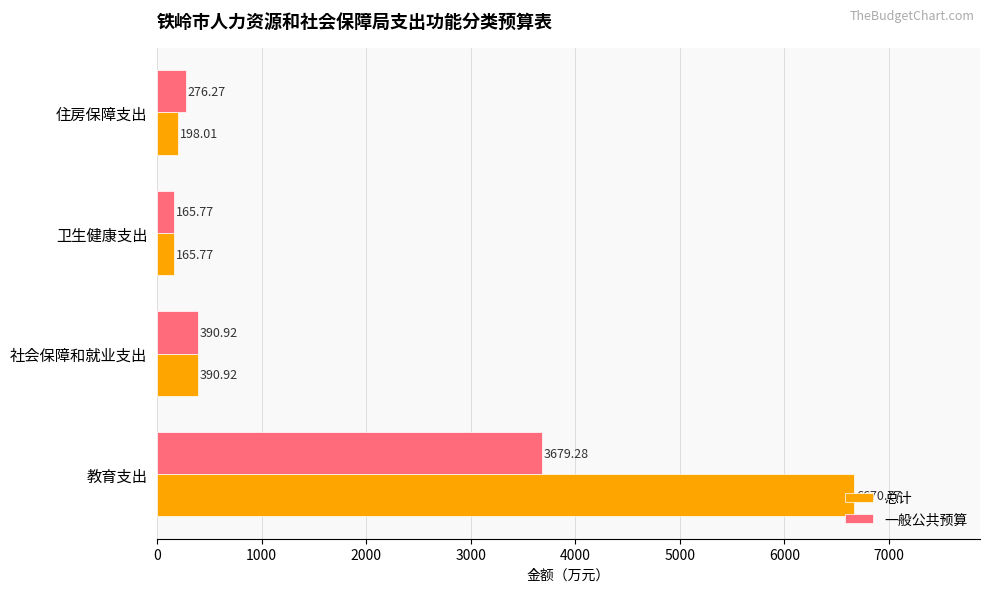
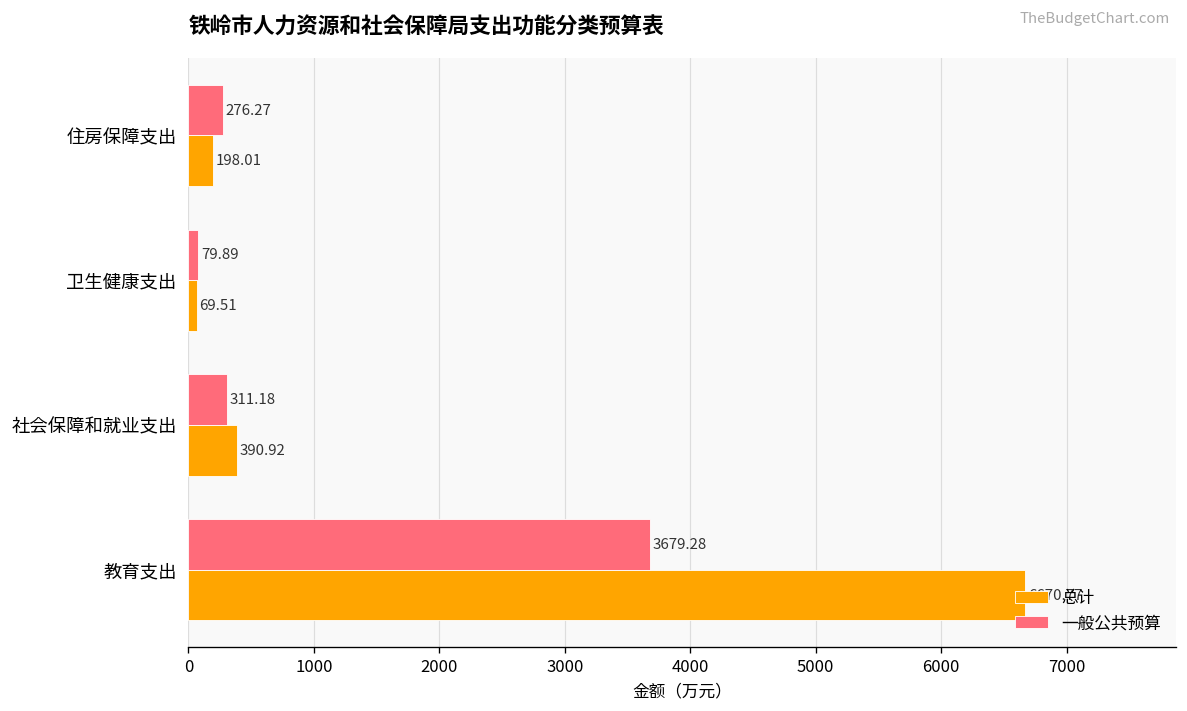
  {
    "总计": {
      "住房保障支出": 198.01,
-     "卫生健康支出": 165.77,
+     "卫生健康支出": 69.51,
      "社会保障和就业支出": 390.92,
      "教育支出": 6670.77
    },
    "一般公共预算": {
      "住房保障支出": 276.27,
-     "卫生健康支出": 165.77,
-     "社会保障和就业支出": 390.92,
+     "卫生健康支出": 79.89,
+     "社会保障和就业支出": 311.18,
      "教育支出": 3679.28
    }
  }
